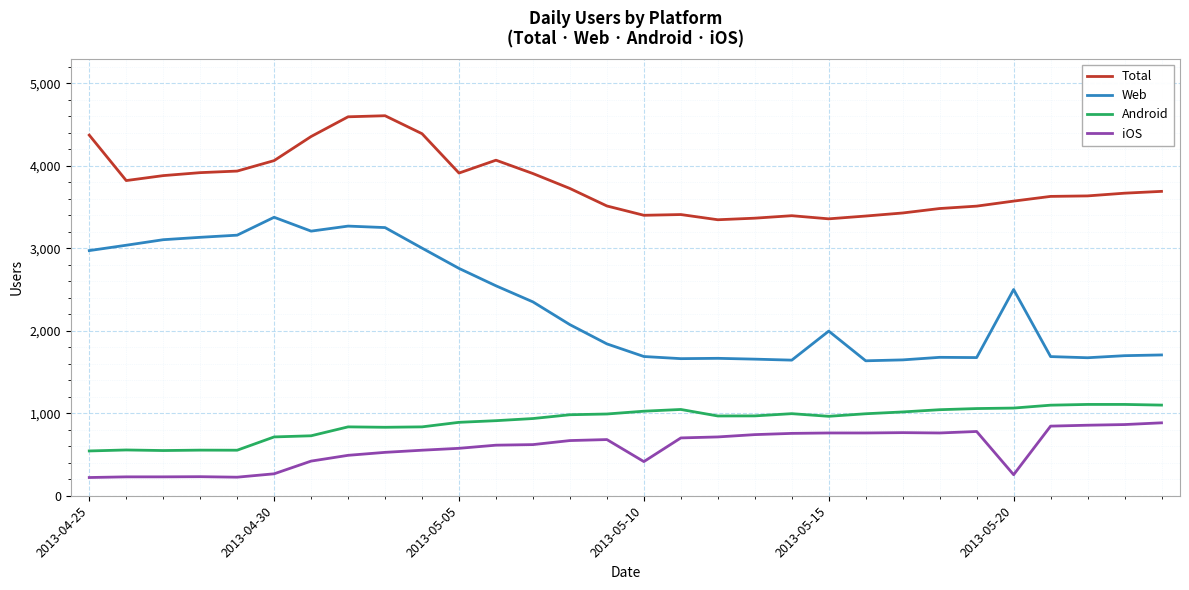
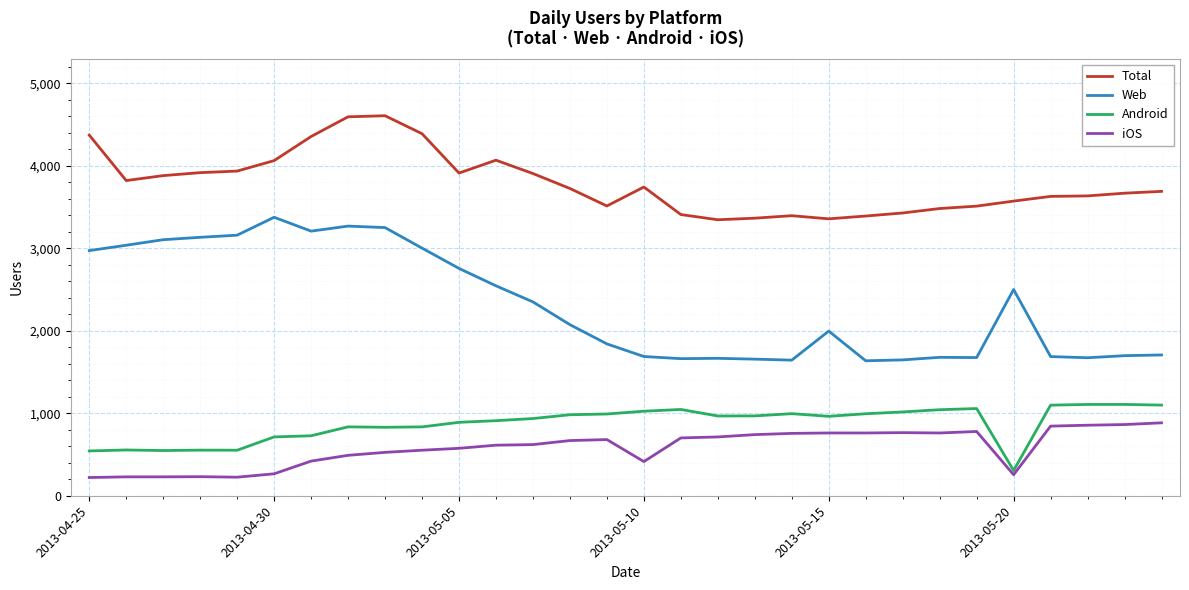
  {
    "Total": {
      "2013-04-25": "4,400",
      "2013-04-30": "4,100",
      "2013-05-05": "3,900",
-     "2013-05-10": "3,400",
+     "2013-05-10": "3,700",
      "2013-05-15": "3,400",
      "2013-05-20": "3,600"
    },
    "Web": {
      "2013-04-25": "3,000",
      "2013-04-30": "3,400",
      "2013-05-05": "2,800",
      "2013-05-10": "1,700",
      "2013-05-15": "2,000",
      "2013-05-20": "2,500"
    },
    "Android": {
      "2013-04-25": "500",
      "2013-04-30": "700",
      "2013-05-05": "900",
      "2013-05-10": "1,000",
      "2013-05-15": "1,000",
-     "2013-05-20": "1,100"
+     "2013-05-20": "300"
    },
    "iOS": {
      "2013-04-25": "200",
      "2013-04-30": "300",
      "2013-05-05": "600",
      "2013-05-10": "400",
      "2013-05-15": "800",
      "2013-05-20": "300"
    }
  }
